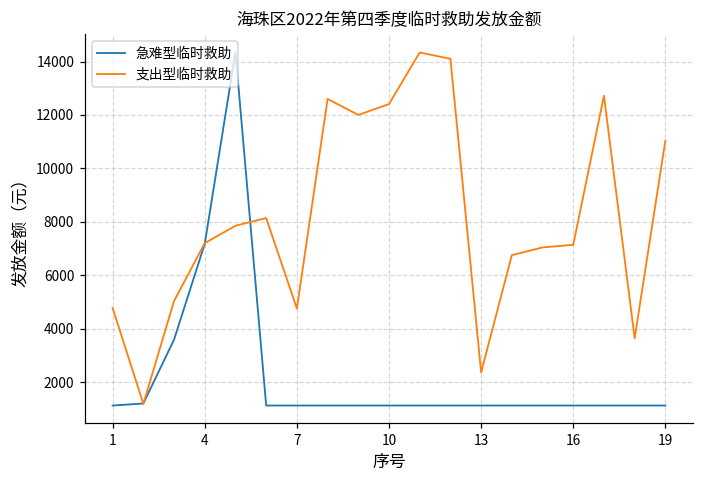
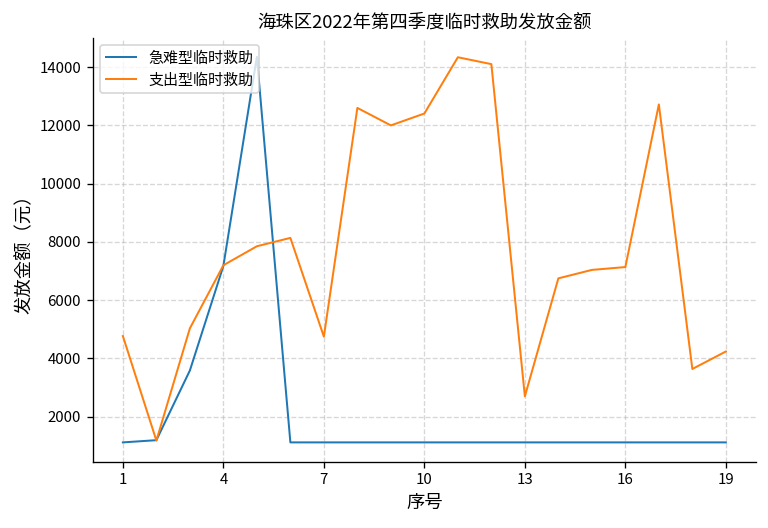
  {
    "急难型临时救助": {
      "1": 1100,
      "7": 1100,
      "10": 1100,
      "13": 1100,
      "16": 1100,
      "19": 1100
    },
    "支出型临时救助": {
      "1": 4800,
      "7": 4700,
      "10": 12400,
-     "13": 2400,
+     "13": 2700,
      "16": 7100,
-     "19": 11000
+     "19": 4200
    }
  }
